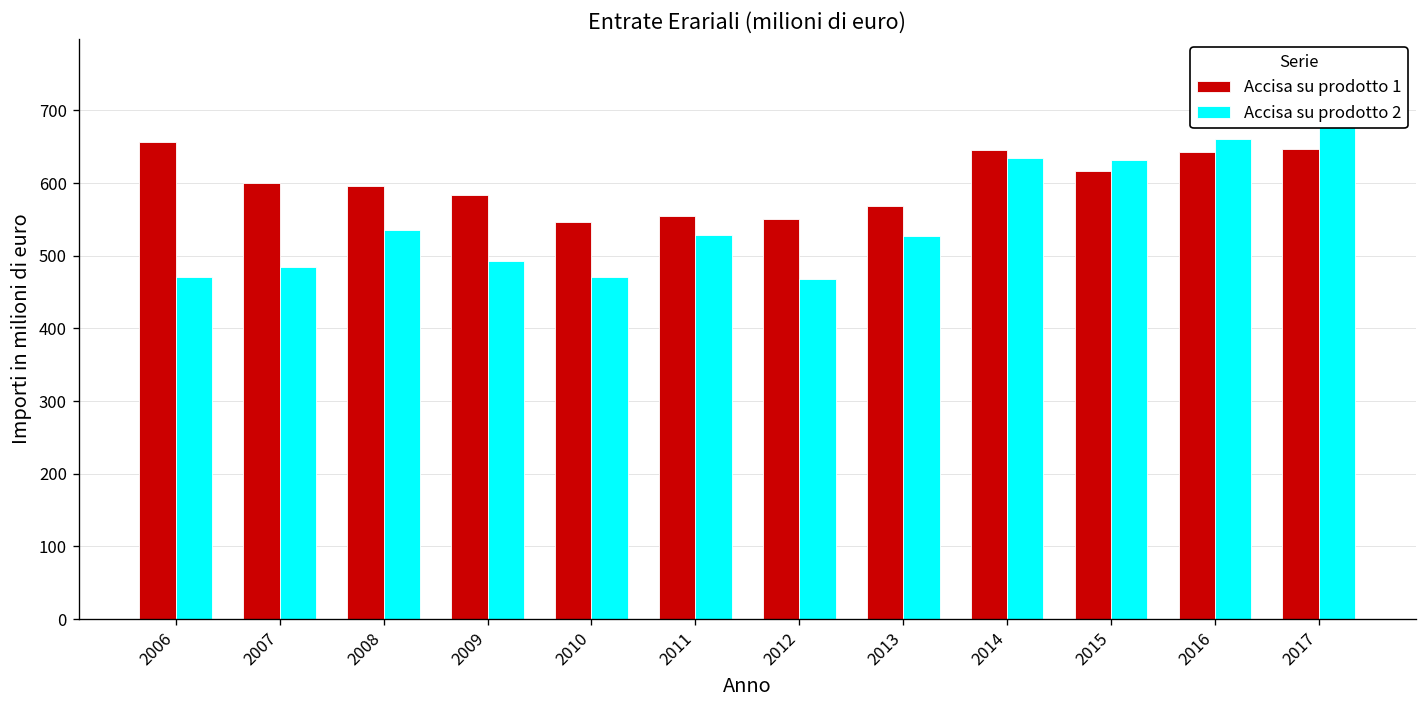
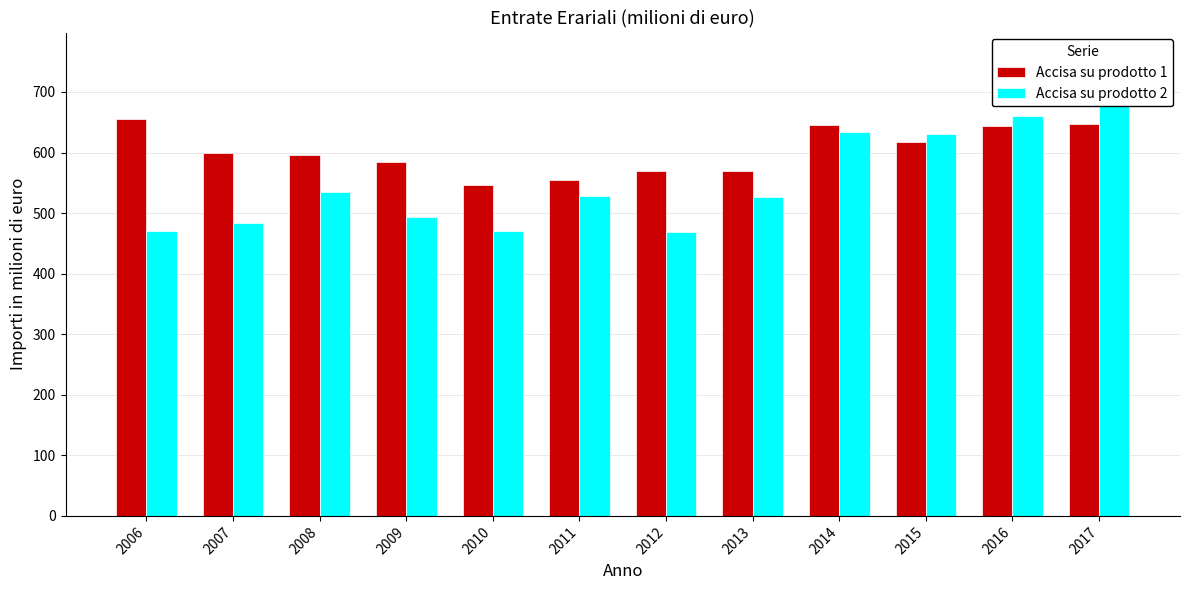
  {
    "Accisa su prodotto 1": {
      "2006": 660,
      "2007": 600,
      "2008": 600,
      "2009": 580,
      "2010": 550,
      "2011": 550,
-     "2012": 550,
+     "2012": 570,
      "2013": 570,
      "2014": 650,
      "2015": 620,
      "2016": 640,
      "2017": 650
    },
    "Accisa su prodotto 2": {
      "2006": 470,
      "2007": 480,
      "2008": 540,
      "2009": 490,
      "2010": 470,
      "2011": 530,
      "2012": 470,
      "2013": 530,
      "2014": 630,
      "2015": 630,
      "2016": 660
    }
  }
